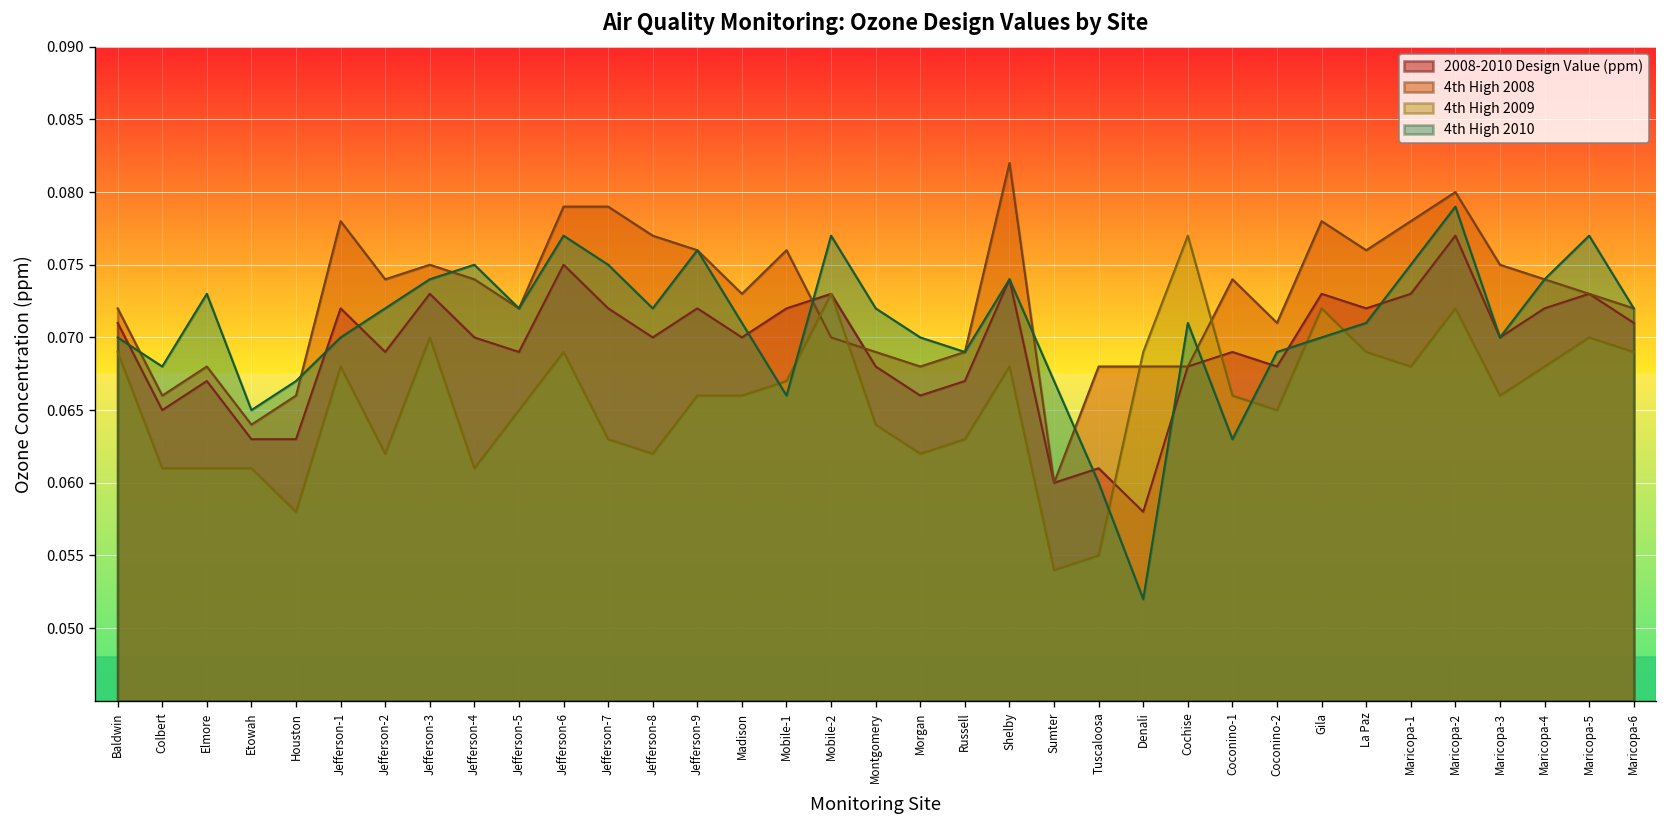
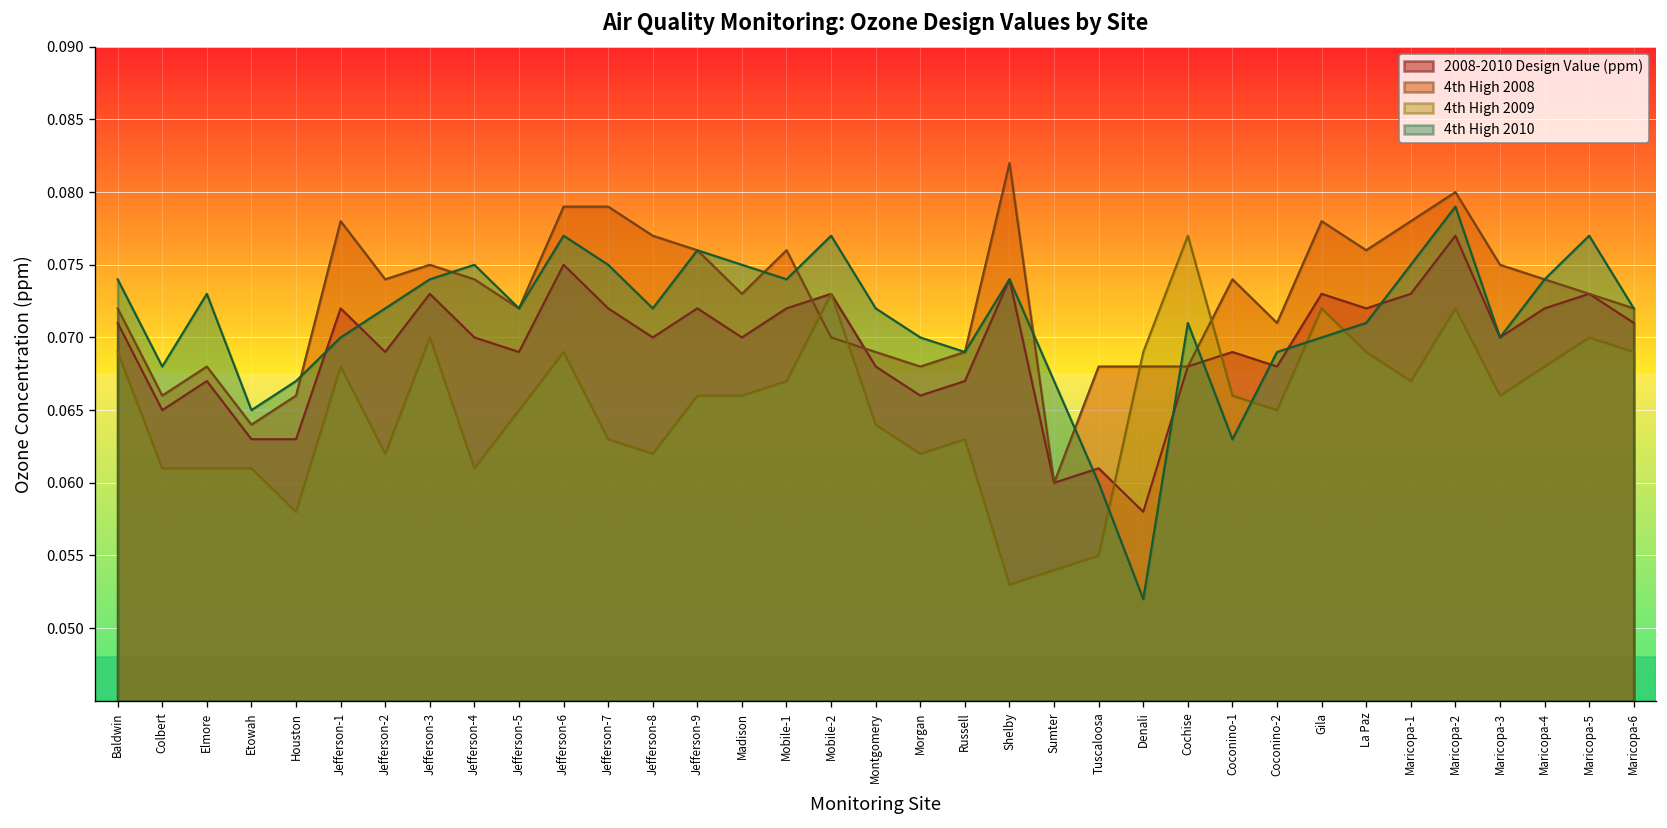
  {
    "4th High 2009": {
      "Baldwin": 0.069,
      "Colbert": 0.061,
      "Elmore": 0.061,
      "Etowah": 0.061,
      "Houston": 0.058,
      "Jefferson-1": 0.068,
      "Jefferson-2": 0.062,
      "Jefferson-3": 0.070,
      "Jefferson-4": 0.061,
      "Jefferson-5": 0.065,
      "Jefferson-6": 0.069,
      "Jefferson-7": 0.063,
      "Jefferson-8": 0.062,
      "Jefferson-9": 0.066,
      "Madison": 0.066,
      "Mobile-1": 0.067,
      "Montgomery": 0.064,
      "Morgan": 0.062,
      "Russell": 0.063,
-     "Shelby": 0.068,
+     "Shelby": 0.053,
      "Sumter": 0.054,
      "Tuscaloosa": 0.055,
      "Denali": 0.069,
      "Cochise": 0.077,
      "Coconino-1": 0.066,
      "Coconino-2": 0.065,
      "Gila": 0.072,
      "La Paz": 0.069,
-     "Maricopa-1": 0.068,
+     "Maricopa-1": 0.067,
      "Maricopa-2": 0.072,
      "Maricopa-3": 0.066,
      "Maricopa-4": 0.068,
      "Maricopa-5": 0.070,
      "Maricopa-6": 0.069
    },
    "4th High 2010": {
-     "Baldwin": 0.070,
+     "Baldwin": 0.074,
      "Colbert": 0.068,
      "Elmore": 0.073,
      "Etowah": 0.065,
      "Houston": 0.067,
      "Jefferson-1": 0.070,
      "Jefferson-2": 0.072,
      "Jefferson-3": 0.074,
      "Jefferson-4": 0.075,
      "Jefferson-6": 0.077,
      "Jefferson-7": 0.075,
      "Jefferson-8": 0.072,
-     "Madison": 0.071,
-     "Mobile-1": 0.066,
+     "Madison": 0.075,
+     "Mobile-1": 0.074,
      "Mobile-2": 0.077,
      "Montgomery": 0.072,
      "Morgan": 0.070,
      "Sumter": 0.067,
      "Tuscaloosa": 0.060,
      "Denali": 0.052,
      "Cochise": 0.071,
      "Coconino-1": 0.063,
      "Coconino-2": 0.069,
      "Gila": 0.070,
      "La Paz": 0.071,
      "Maricopa-1": 0.075,
      "Maricopa-2": 0.079,
      "Maricopa-5": 0.077
    }
  }
